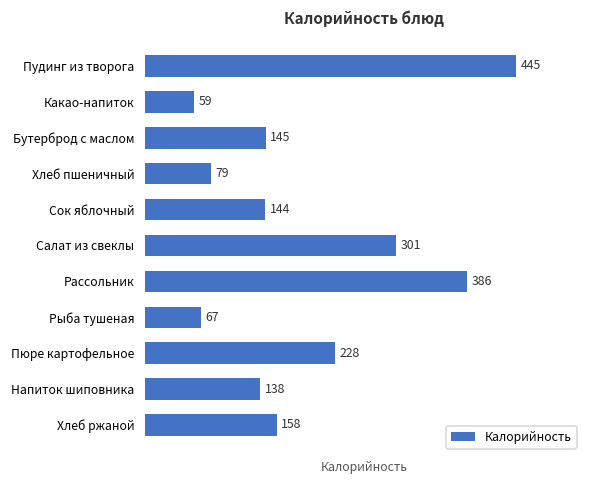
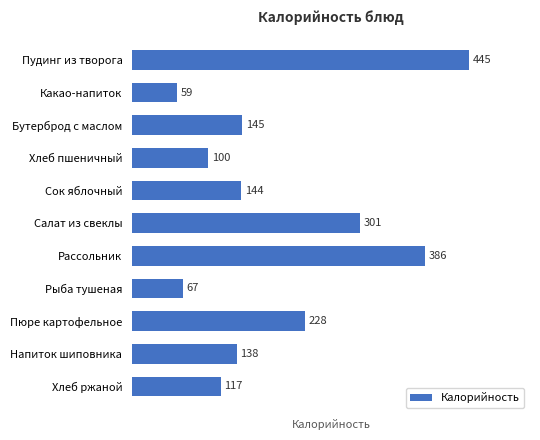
  {
    "Пудинг из творога": 445,
    "Какао-напиток": 59,
    "Бутерброд с маслом": 145,
-   "Хлеб пшеничный": 79,
+   "Хлеб пшеничный": 100,
    "Сок яблочный": 144,
    "Салат из свеклы": 301,
    "Рассольник": 386,
    "Рыба тушеная": 67,
    "Пюре картофельное": 228,
    "Напиток шиповника": 138,
-   "Хлеб ржаной": 158
+   "Хлеб ржаной": 117
  }
